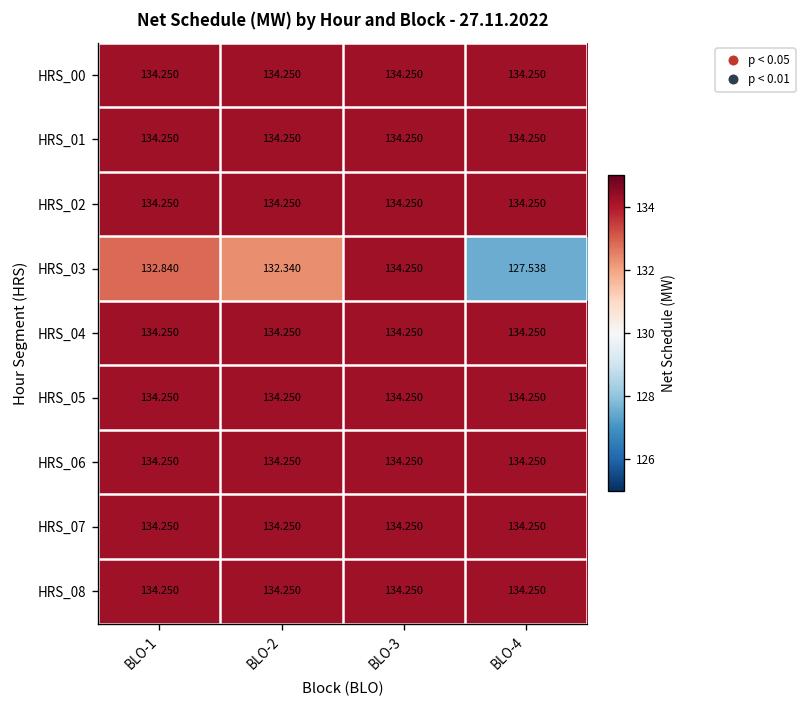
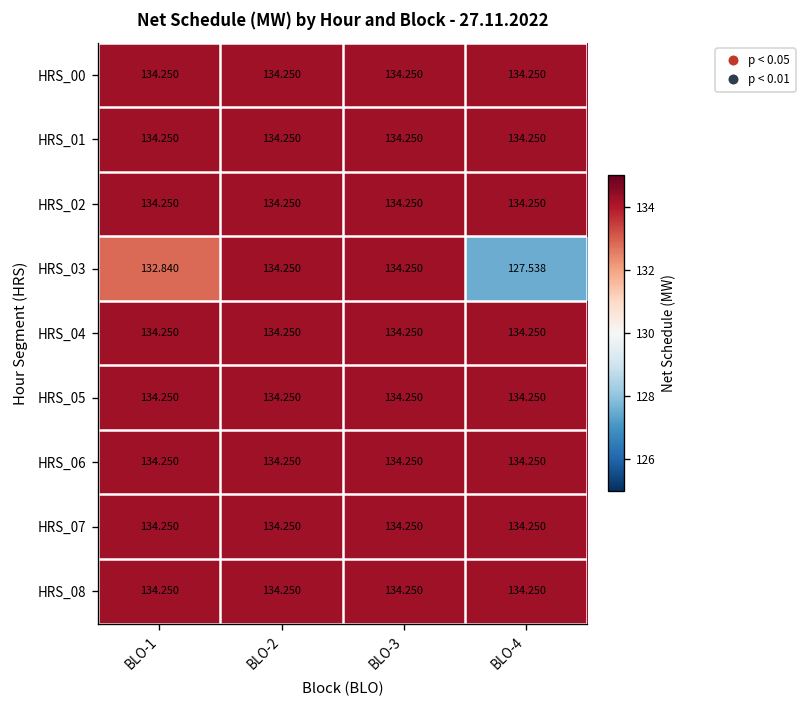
  {
    "HRS_00": {
      "BLO-1": 134.250,
      "BLO-2": 134.250,
      "BLO-3": 134.250,
      "BLO-4": 134.250
    },
    "HRS_01": {
      "BLO-1": 134.250,
      "BLO-2": 134.250,
      "BLO-3": 134.250,
      "BLO-4": 134.250
    },
    "HRS_02": {
      "BLO-1": 134.250,
      "BLO-2": 134.250,
      "BLO-3": 134.250,
      "BLO-4": 134.250
    },
    "HRS_03": {
      "BLO-1": 132.840,
-     "BLO-2": 132.340,
+     "BLO-2": 134.250,
      "BLO-3": 134.250,
      "BLO-4": 127.538
    },
    "HRS_04": {
      "BLO-1": 134.250,
      "BLO-2": 134.250,
      "BLO-3": 134.250,
      "BLO-4": 134.250
    },
    "HRS_05": {
      "BLO-1": 134.250,
      "BLO-2": 134.250,
      "BLO-3": 134.250,
      "BLO-4": 134.250
    },
    "HRS_06": {
      "BLO-1": 134.250,
      "BLO-2": 134.250,
      "BLO-3": 134.250,
      "BLO-4": 134.250
    },
    "HRS_07": {
      "BLO-1": 134.250,
      "BLO-2": 134.250,
      "BLO-3": 134.250,
      "BLO-4": 134.250
    },
    "HRS_08": {
      "BLO-1": 134.250,
      "BLO-2": 134.250,
      "BLO-3": 134.250,
      "BLO-4": 134.250
    }
  }
